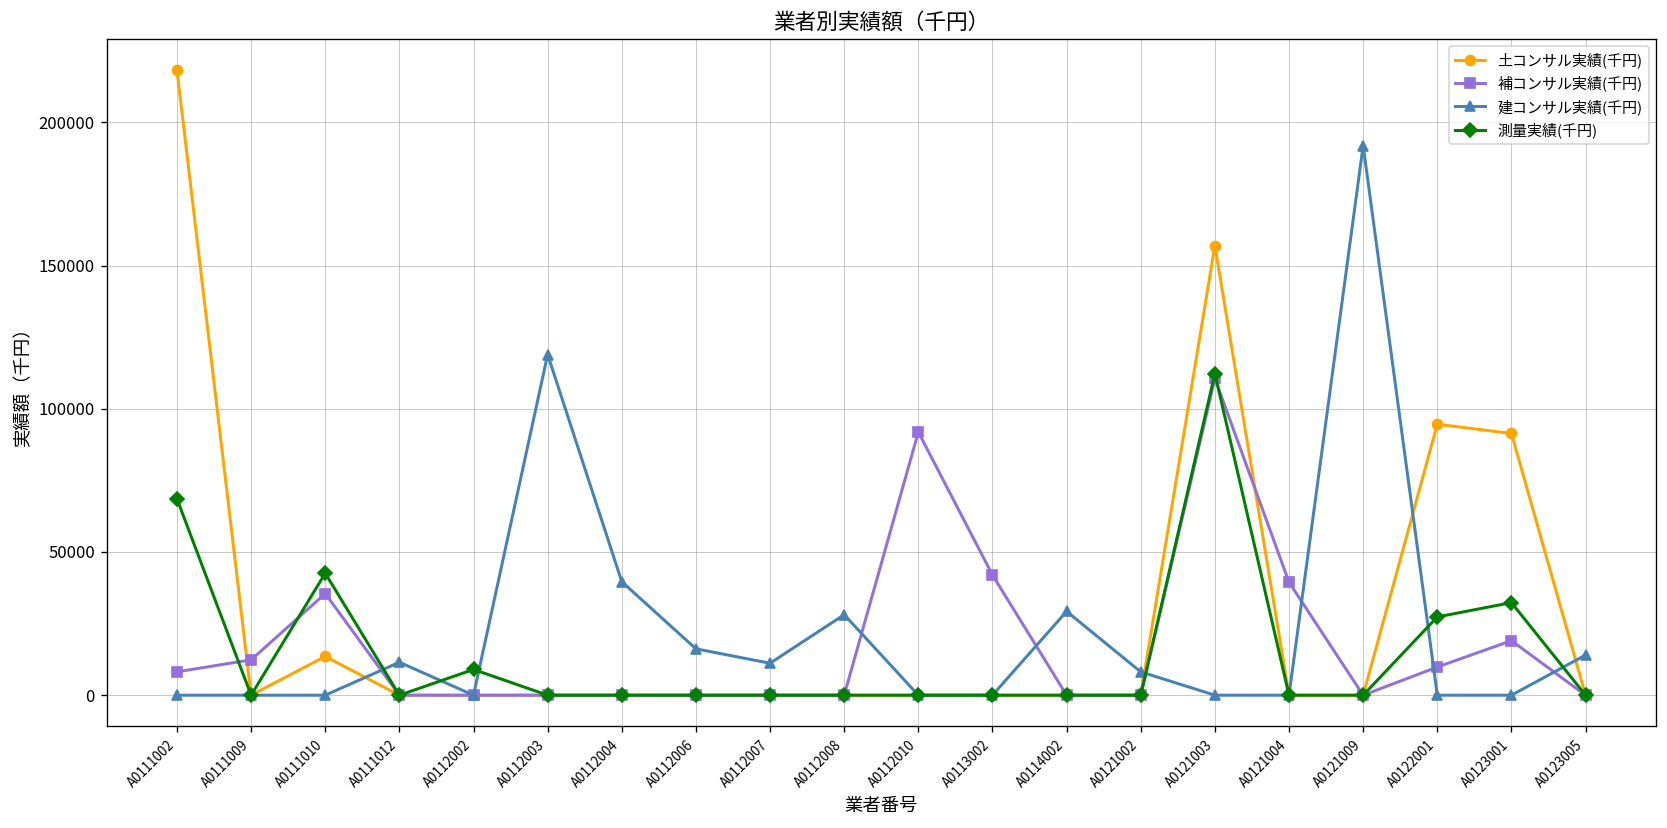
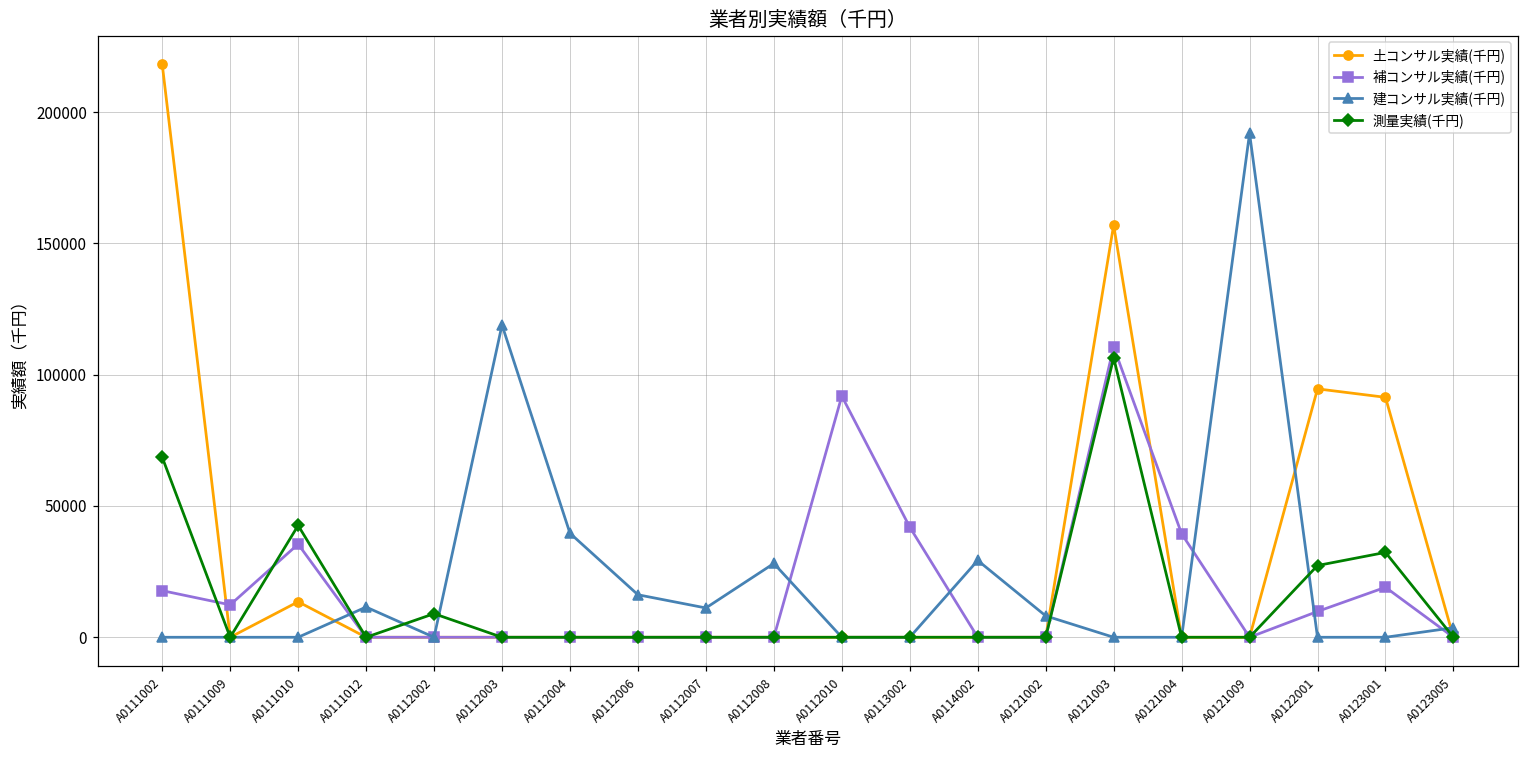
  {
    "土コンサル実績(千円)": {
      "A0111002": 218000,
      "A0111010": 14000,
      "A0121003": 157000,
      "A0122001": 95000,
      "A0123001": 91000
    },
    "補コンサル実績(千円)": {
-     "A0111002": 8000,
+     "A0111002": 18000,
      "A0111009": 12000,
      "A0111010": 35000,
      "A0112010": 92000,
      "A0113002": 42000,
      "A0121003": 111000,
      "A0121004": 39000,
      "A0122001": 10000,
      "A0123001": 19000
    },
    "建コンサル実績(千円)": {
      "A0111002": 0,
      "A0111010": 0,
      "A0111012": 12000,
      "A0112003": 119000,
      "A0112004": 40000,
      "A0112006": 16000,
      "A0112007": 11000,
      "A0112008": 28000,
      "A0114002": 29000,
      "A0121002": 8000,
      "A0121003": 0,
      "A0121009": 192000,
      "A0122001": 0,
      "A0123001": 0,
-     "A0123005": 14000
+     "A0123005": 4000
    },
    "測量実績(千円)": {
      "A0111002": 69000,
      "A0111010": 43000,
      "A0112002": 9000,
-     "A0121003": 112000,
+     "A0121003": 106000,
      "A0122001": 27000,
      "A0123001": 32000
    }
  }
